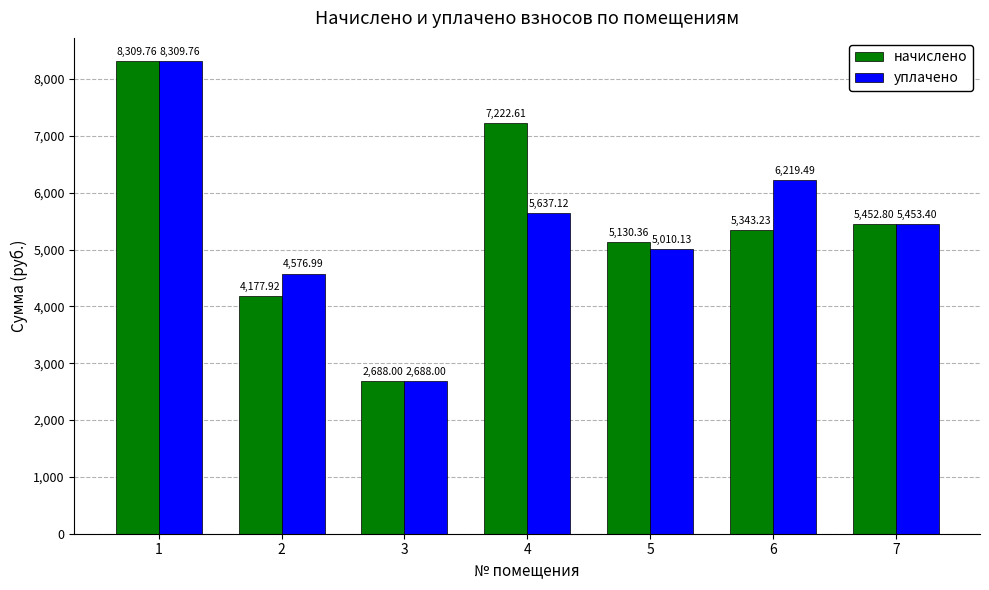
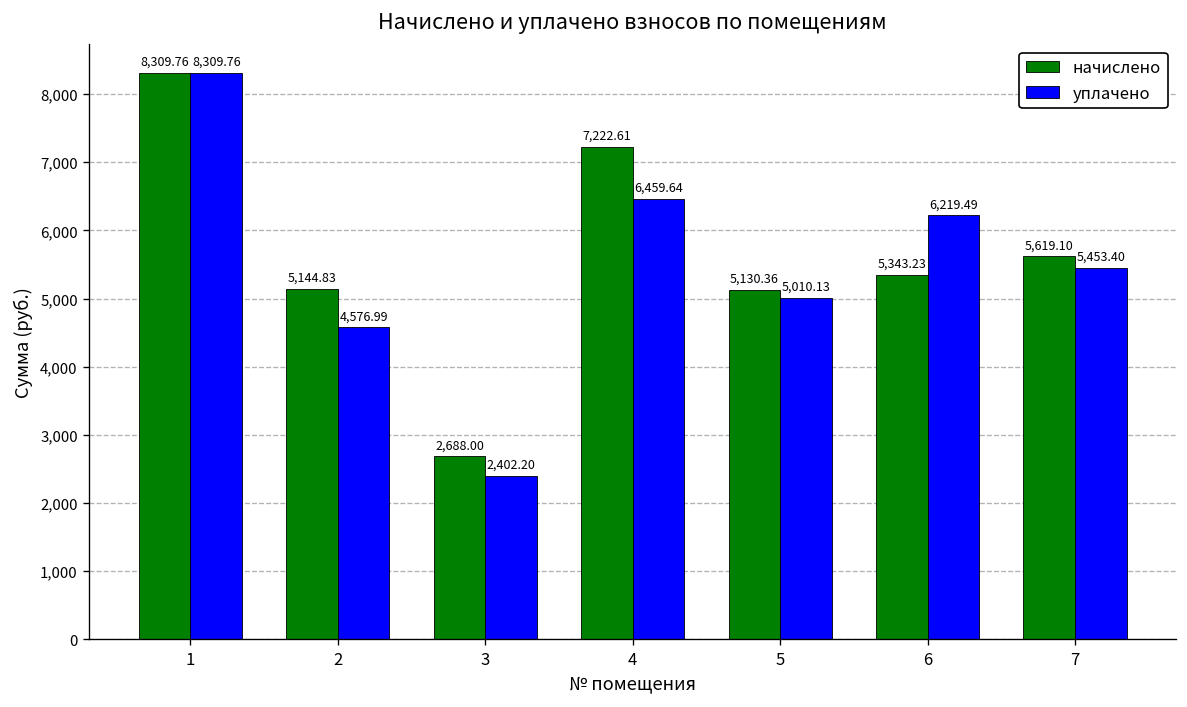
  {
    "начислено": {
      "1": "8,309.76",
-     "2": "4,177.92",
+     "2": "5,144.83",
      "3": "2,688.00",
      "4": "7,222.61",
      "5": "5,130.36",
      "6": "5,343.23",
-     "7": "5,452.80"
+     "7": "5,619.10"
    },
    "уплачено": {
      "1": "8,309.76",
      "2": "4,576.99",
-     "3": "2,688.00",
-     "4": "5,637.12",
+     "3": "2,402.20",
+     "4": "6,459.64",
      "5": "5,010.13",
      "6": "6,219.49",
      "7": "5,453.40"
    }
  }
